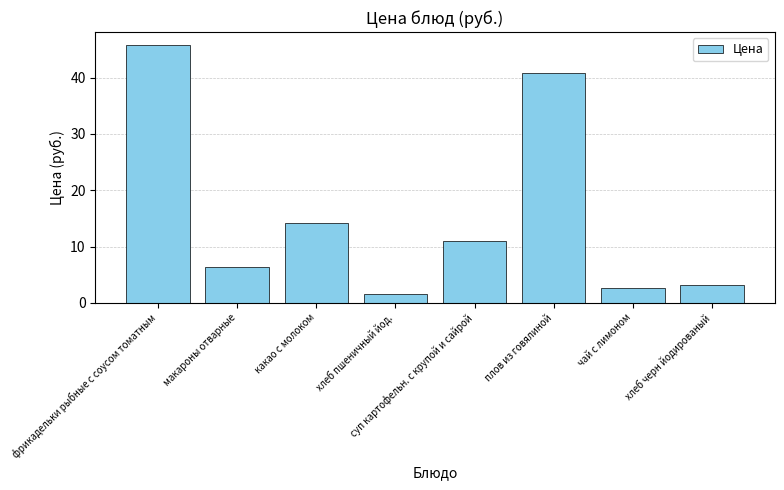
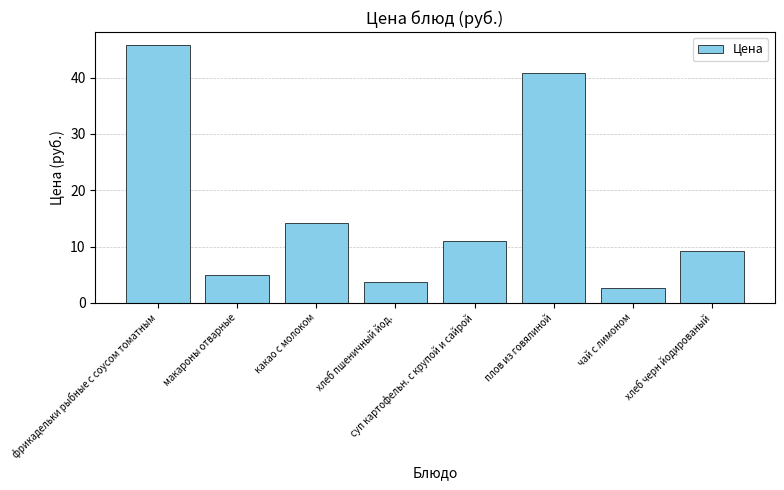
  {
    "фрикадельки рыбные с соусом томатным": 46,
-   "макароны отварные": 6,
+   "макароны отварные": 5,
    "какао с молоком": 14,
-   "хлеб пшеничный йод.": 2,
+   "хлеб пшеничный йод.": 4,
    "суп картофельн. с крупой и сайрой": 11,
    "плов из говялиной": 41,
    "чай с лимоном": 3,
-   "хлеб черн йодированый": 3
+   "хлеб черн йодированый": 9
  }
